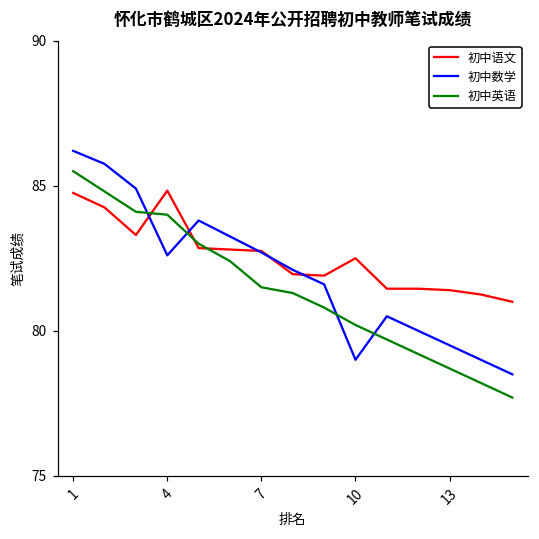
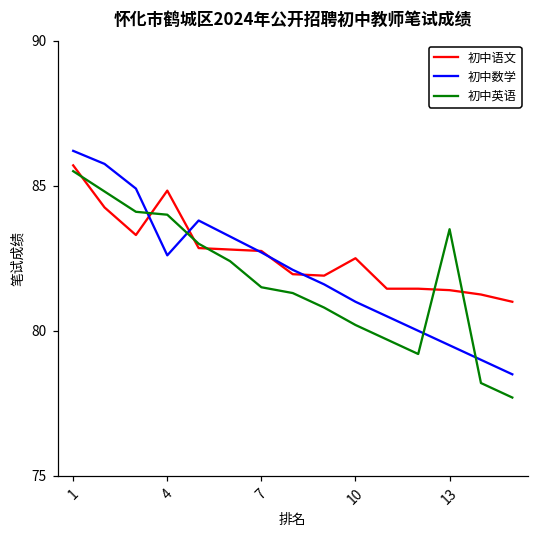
  {
    "初中语文": {
-     "1": 84.8,
+     "1": 85.7,
      "4": 84.8,
      "10": 82.5,
      "13": 81.4
    },
    "初中数学": {
      "1": 86.2,
      "4": 82.6,
-     "10": 79,
+     "10": 81,
      "13": 79.5
    },
    "初中英语": {
      "1": 85.5,
      "4": 84.0,
      "7": 81.5,
      "10": 80.2,
-     "13": 78.7
+     "13": 83.5
    }
  }
